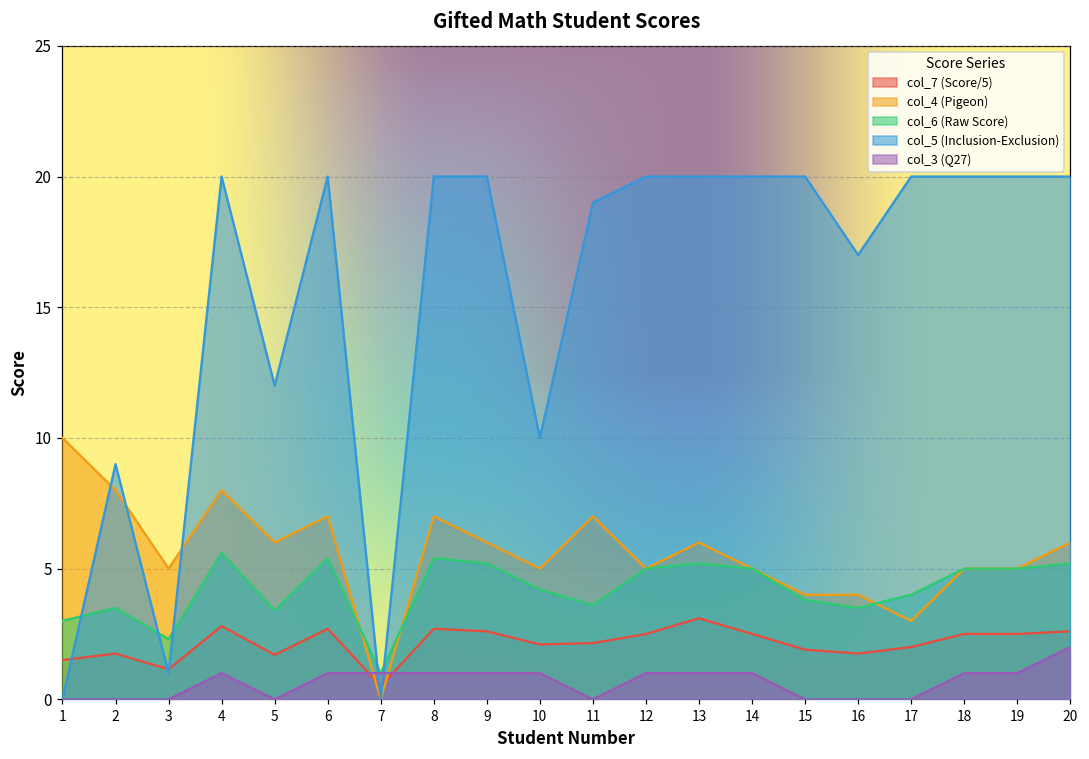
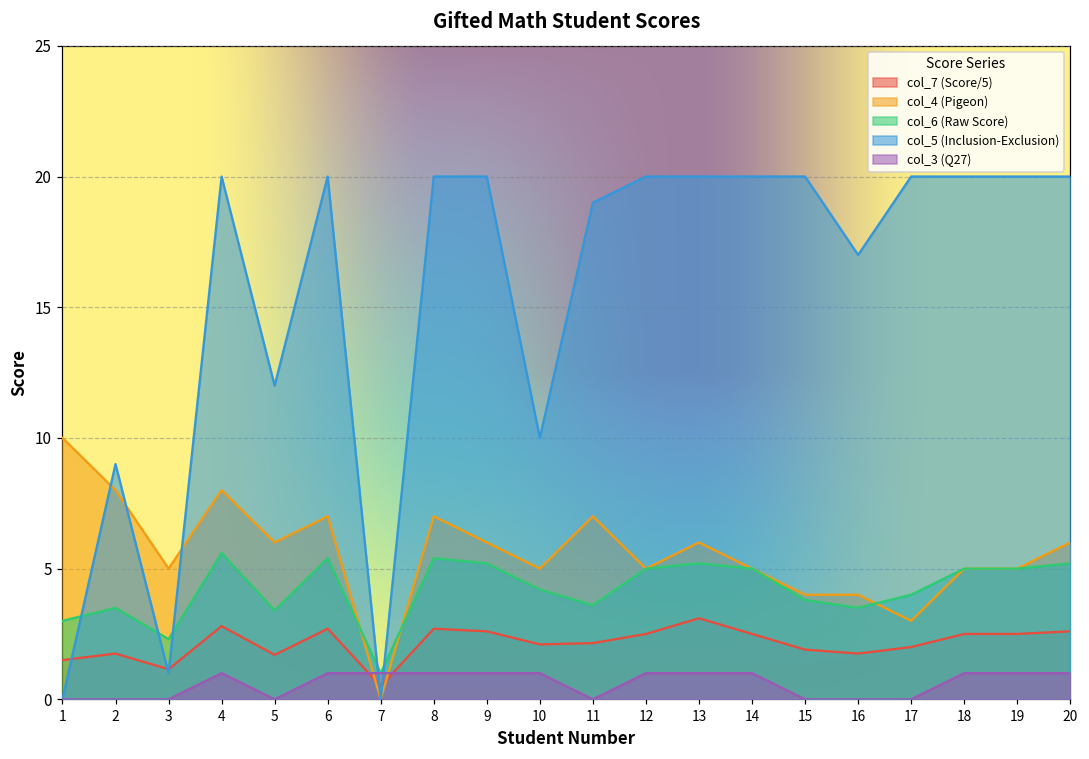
  {
    "col_7 (Score/5)": {
      "1": 1.5,
      "2": 1.8,
      "3": 1.2,
      "4": 2.8,
      "5": 1.7,
      "6": 2.7,
      "7": 0.5,
      "8": 2.7,
      "9": 2.6,
      "10": 2,
      "11": 2.2,
      "12": 2.5,
      "13": 3,
      "14": 2.5,
      "15": 2,
      "16": 1.8,
      "17": 2,
      "18": 2.5,
      "19": 2.5,
      "20": 2.6
    },
    "col_4 (Pigeon)": {
      "1": 10,
      "2": 8,
      "3": 5,
      "4": 8,
      "5": 6,
      "6": 7,
      "8": 7,
      "9": 6,
      "10": 5,
      "11": 7,
      "13": 6,
      "15": 4,
      "16": 4,
      "17": 3,
      "20": 6
    },
    "col_6 (Raw Score)": {
      "1": 3,
      "2": 3.5,
      "3": 2.3,
      "4": 5.6,
      "5": 3.4,
      "6": 5.4,
      "8": 5.4,
      "9": 5.2,
      "10": 4.2,
      "11": 3.6,
      "13": 5.2,
      "15": 3.8,
      "16": 3.5,
      "17": 4,
      "20": 5.2
    },
    "col_5 (Inclusion-Exclusion)": {
      "2": 9,
      "3": 1,
      "4": 20,
      "5": 12,
      "6": 20,
      "8": 20,
      "9": 20,
      "10": 10,
      "11": 19,
      "12": 20,
      "13": 20,
      "14": 20,
      "15": 20,
      "16": 17,
      "17": 20,
      "18": 20,
      "19": 20,
      "20": 20
    },
    "col_3 (Q27)": {
      "2": 0,
      "3": 0,
      "4": 1,
      "5": 0,
      "6": 1,
      "8": 1,
      "9": 1,
      "10": 1,
      "11": 0,
      "12": 1,
      "13": 1,
      "14": 1,
      "15": 0,
      "16": 0,
      "17": 0,
      "18": 1,
      "19": 1,
-     "20": 2
+     "20": 1
    }
  }
